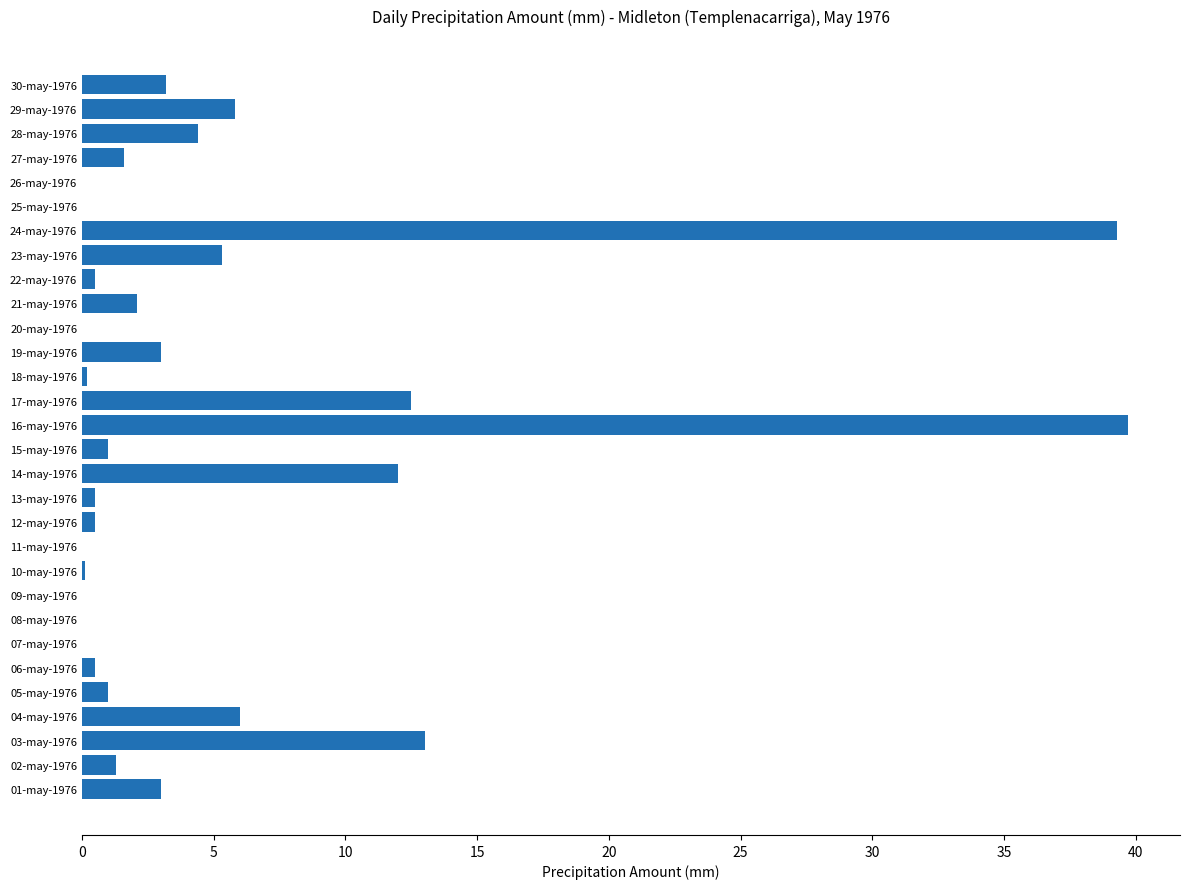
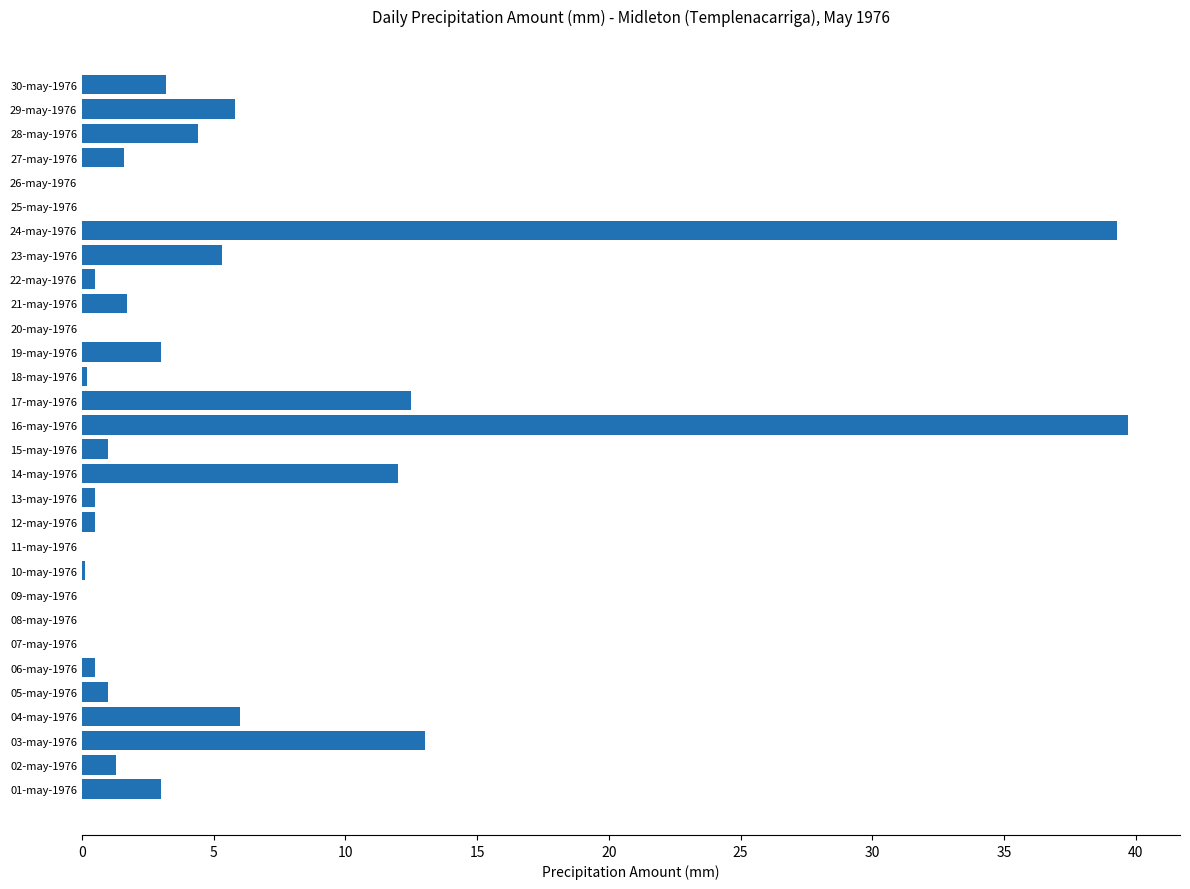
  {
    "30-may-1976": 3.2,
    "29-may-1976": 5.8,
    "28-may-1976": 4.4,
    "27-may-1976": 1.6,
    "26-may-1976": 0.0,
    "25-may-1976": 0.0,
    "24-may-1976": 39.3,
    "23-may-1976": 5.3,
    "22-may-1976": 0.5,
-   "21-may-1976": 2.1,
+   "21-may-1976": 1.7,
    "20-may-1976": 0.0,
    "19-may-1976": 3.0,
    "18-may-1976": 0.2,
    "17-may-1976": 12.5,
    "16-may-1976": 39.7,
    "15-may-1976": 1.0,
    "14-may-1976": 12.0,
    "13-may-1976": 0.5,
    "12-may-1976": 0.5,
    "11-may-1976": 0.0,
    "10-may-1976": 0.1,
    "09-may-1976": 0.0,
    "08-may-1976": 0.0,
    "07-may-1976": 0.0,
    "06-may-1976": 0.5,
    "05-may-1976": 1.0,
    "04-may-1976": 6.0,
    "03-may-1976": 13.0,
    "02-may-1976": 1.3,
    "01-may-1976": 3.0
  }
